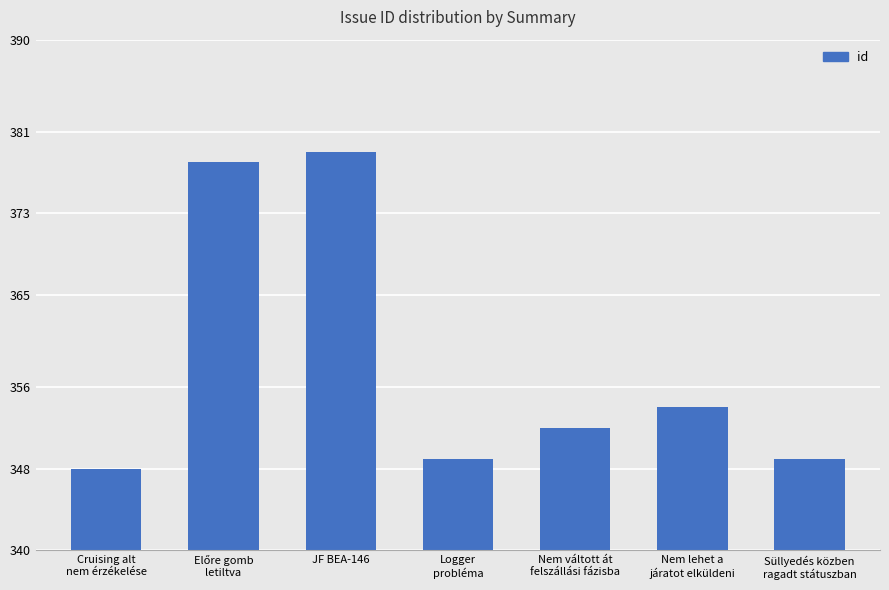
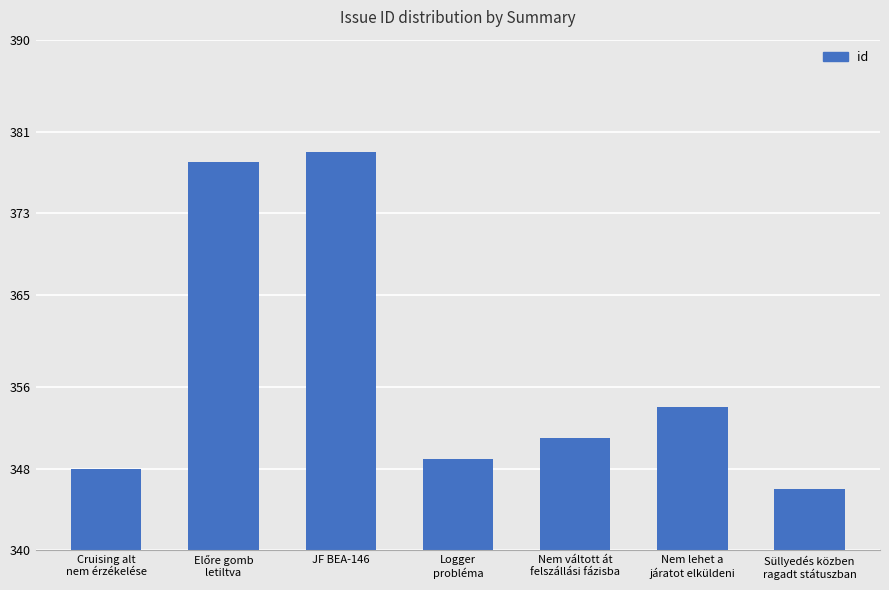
  {
    "Cruising alt nem érzékelése": 348,
    "Előre gomb letiltva": 378,
    "JF BEA-146": 379,
    "Logger probléma": 349,
-   "Nem váltott át felszállási fázisba": 352,
+   "Nem váltott át felszállási fázisba": 351,
    "Nem lehet a járatot elküldeni": 354,
-   "Süllyedés közben ragadt státuszban": 349
+   "Süllyedés közben ragadt státuszban": 346
  }
